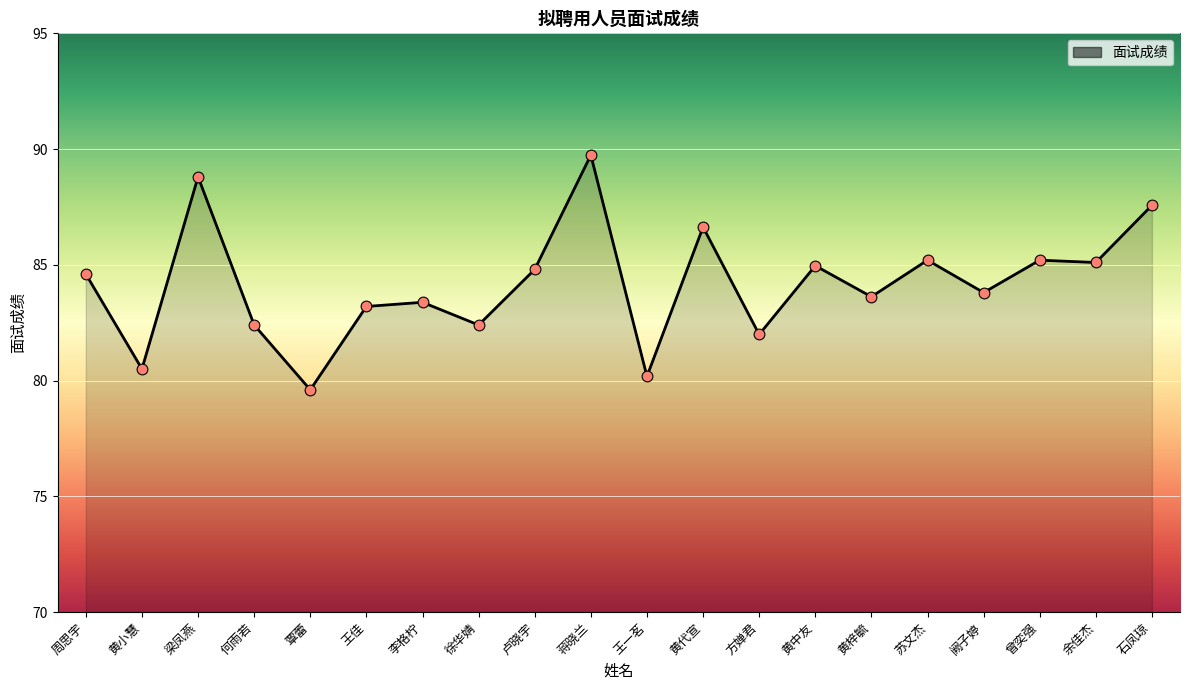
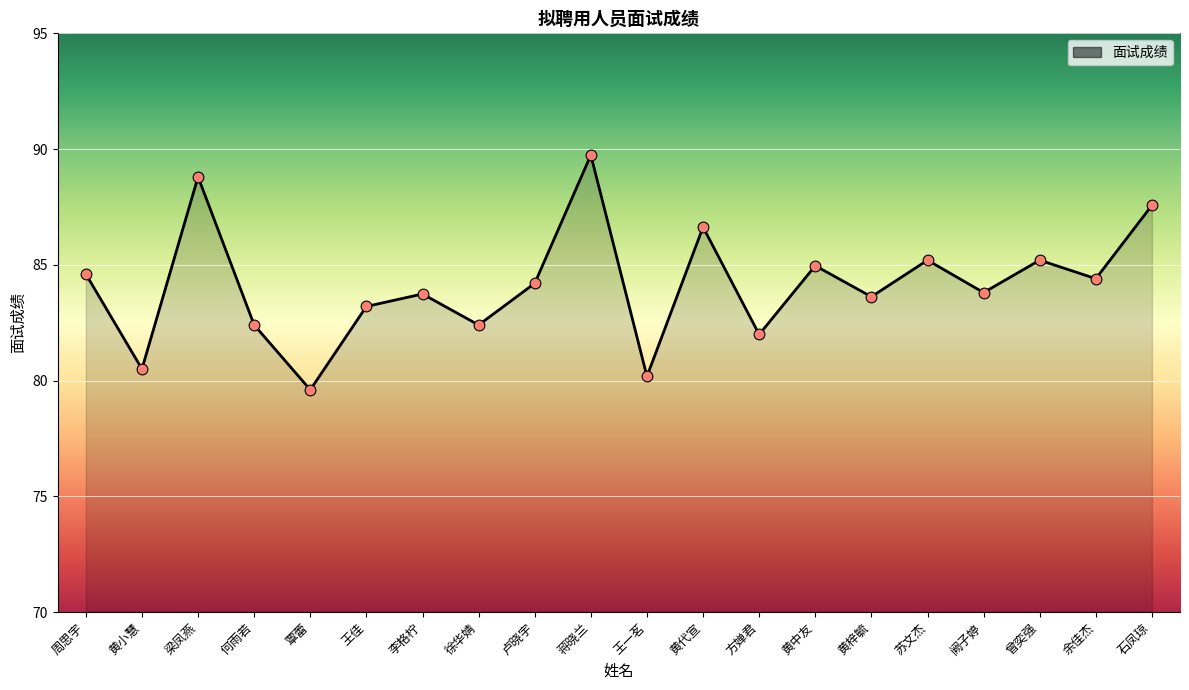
  {
    "周思宇": 84.6,
    "黄小慧": 80.5,
    "梁凤燕": 88.8,
    "何雨若": 82.4,
    "覃蕾": 79.6,
    "王佳": 83.2,
-   "李格柠": 83.4,
+   "李格柠": 83.7,
    "徐华婧": 82.4,
-   "卢晓宇": 84.8,
+   "卢晓宇": 84.2,
    "蒋晓兰": 89.7,
    "王一茗": 80.2,
    "黄代宣": 86.6,
    "方婵君": 82.0,
    "黄中友": 85.0,
    "黄梓毓": 83.6,
    "苏文杰": 85.2,
    "阙子婷": 83.8,
    "曾奕强": 85.2,
-   "余佳杰": 85.1,
+   "余佳杰": 84.4,
    "石凤琼": 87.6
  }
